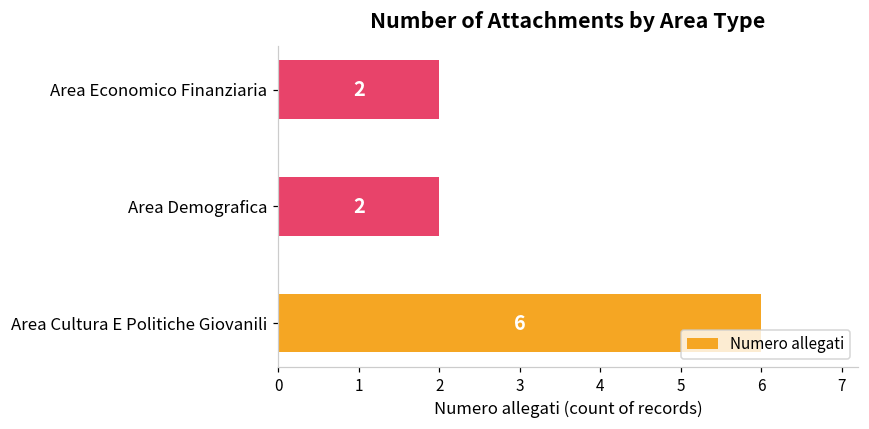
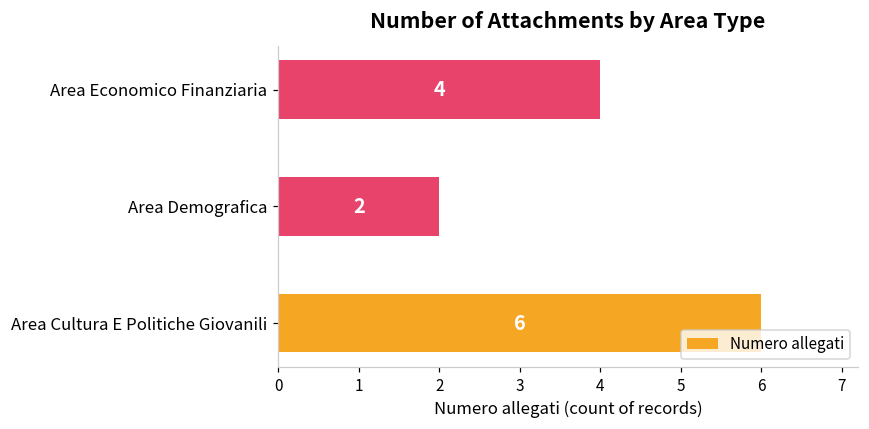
  {
-   "Area Economico Finanziaria": 2,
+   "Area Economico Finanziaria": 4,
    "Area Demografica": 2,
    "Area Cultura E Politiche Giovanili": 6
  }
